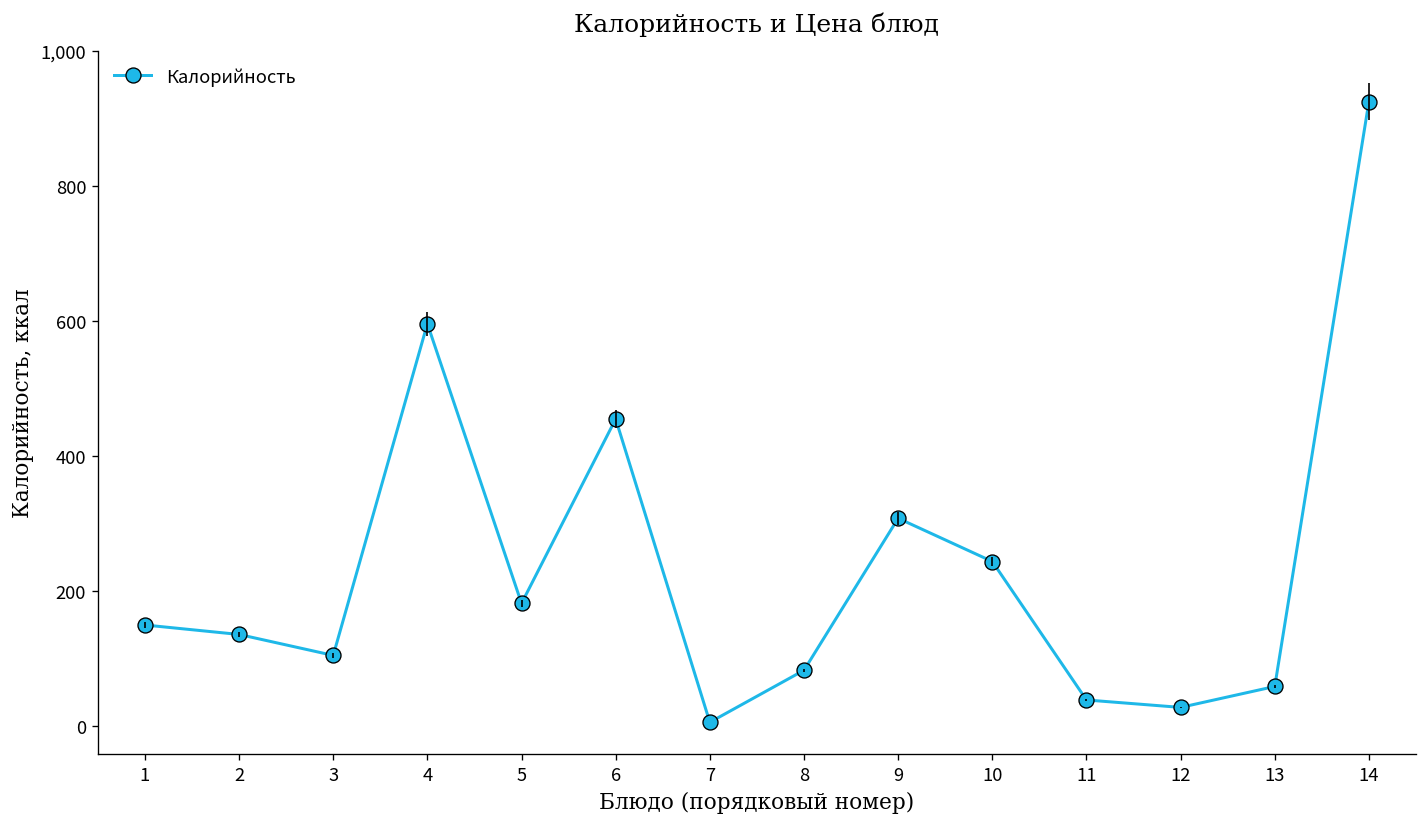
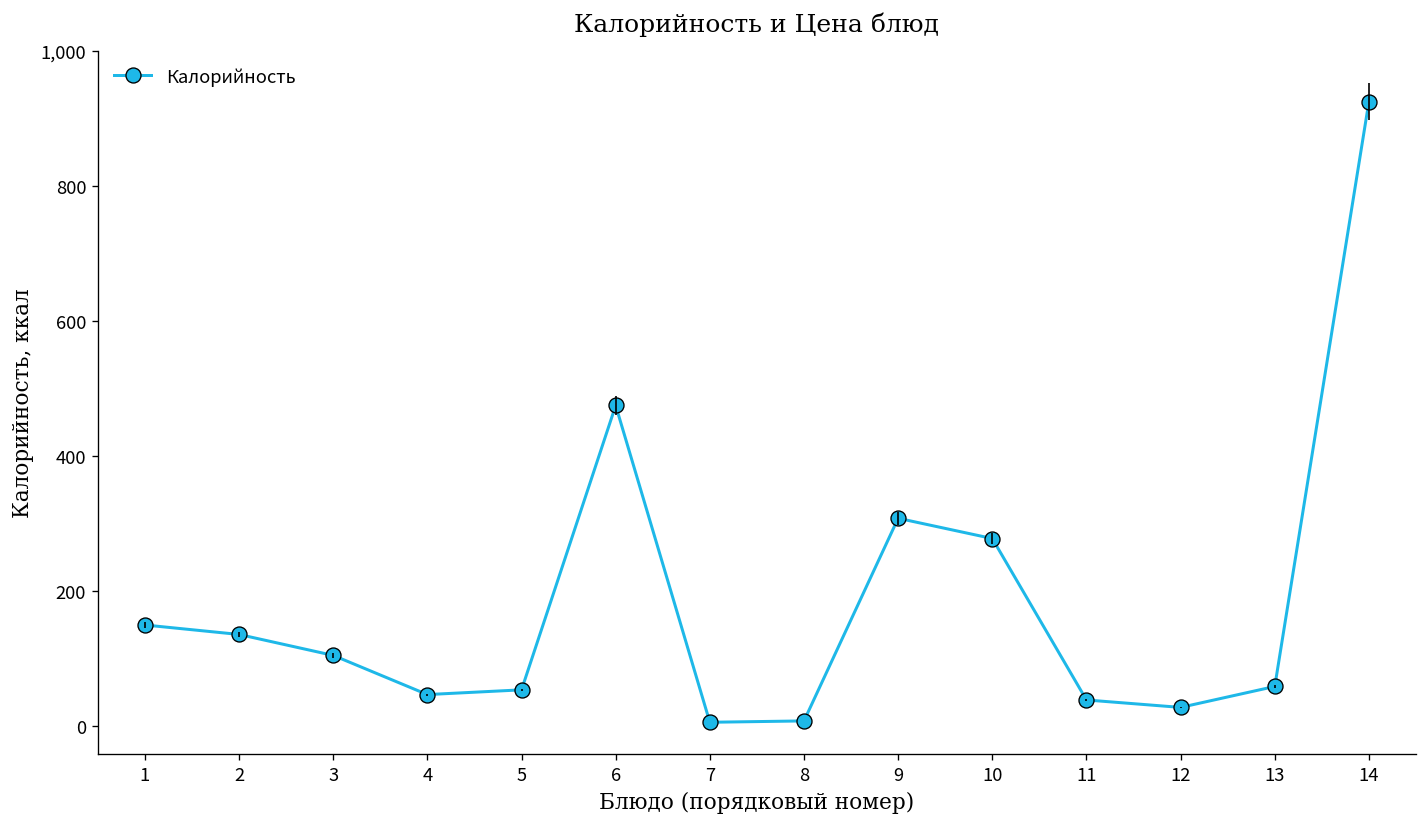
  {
    "1": 150,
    "2": 140,
    "3": 110,
-   "4": 600,
-   "5": 180,
-   "6": 460,
+   "4": 50,
+   "5": 50,
+   "6": 480,
    "7": 10,
-   "8": 80,
+   "8": 10,
    "9": 310,
-   "10": 240,
+   "10": 280,
    "11": 40,
    "12": 30,
    "13": 60,
    "14": 930
  }
